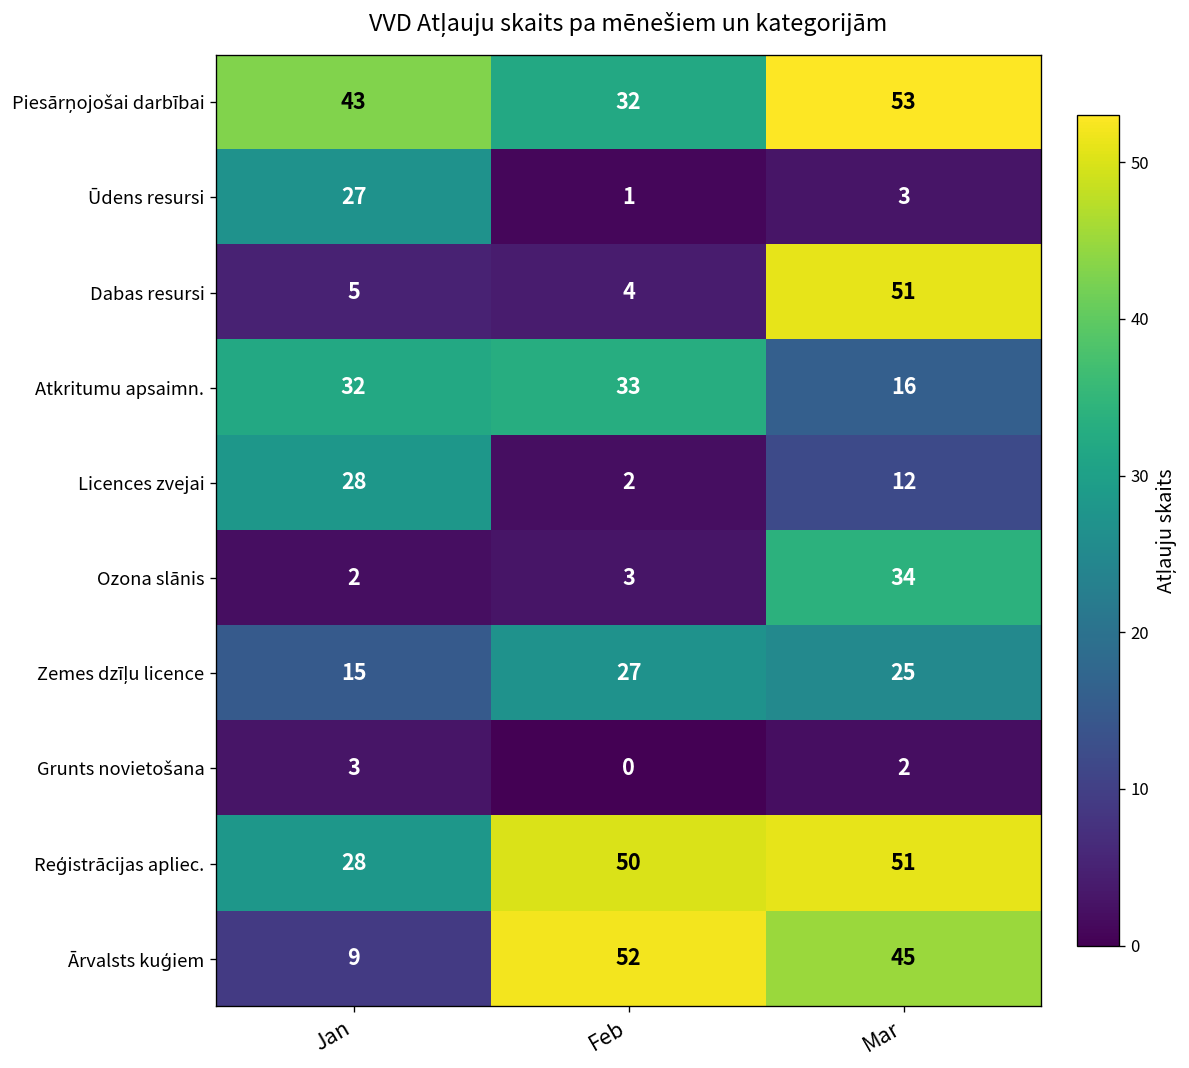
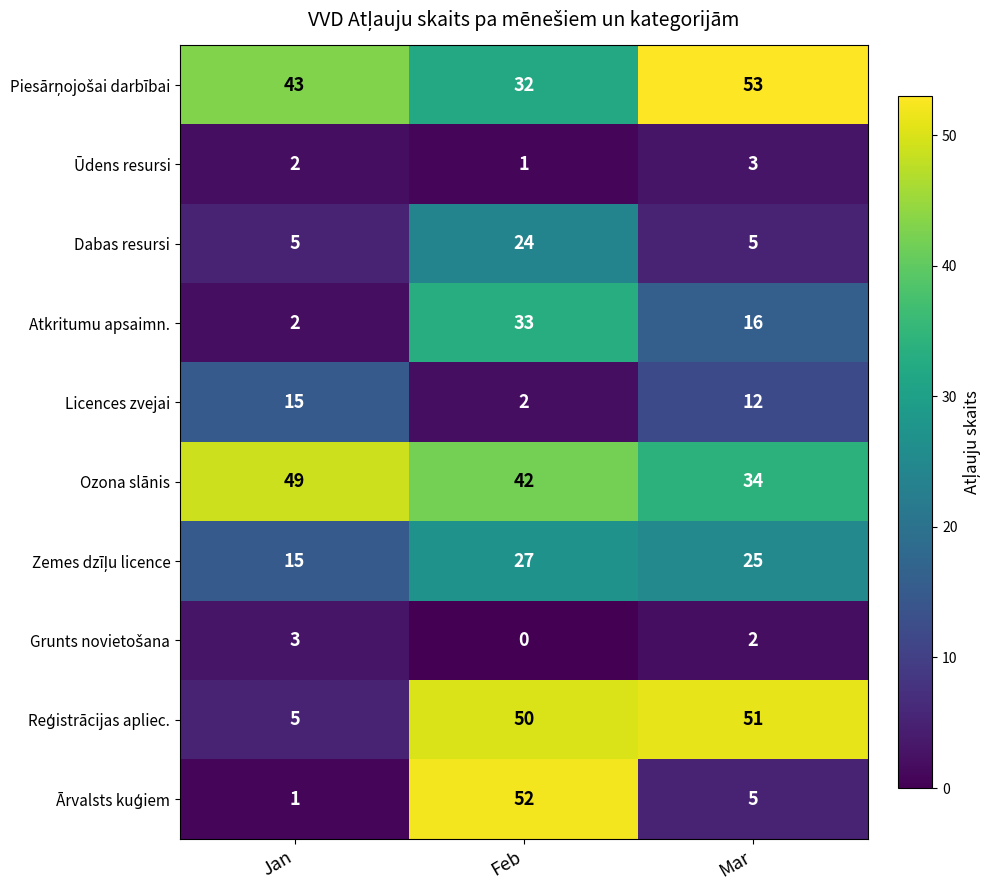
  {
    "Piesārņojošai darbībai": {
      "Jan": 43,
      "Feb": 32,
      "Mar": 53
    },
    "Ūdens resursi": {
-     "Jan": 27,
+     "Jan": 2,
      "Feb": 1,
      "Mar": 3
    },
    "Dabas resursi": {
      "Jan": 5,
-     "Feb": 4,
-     "Mar": 51
+     "Feb": 24,
+     "Mar": 5
    },
    "Atkritumu apsaimn.": {
-     "Jan": 32,
+     "Jan": 2,
      "Feb": 33,
      "Mar": 16
    },
    "Licences zvejai": {
-     "Jan": 28,
+     "Jan": 15,
      "Feb": 2,
      "Mar": 12
    },
    "Ozona slānis": {
-     "Jan": 2,
-     "Feb": 3,
+     "Jan": 49,
+     "Feb": 42,
      "Mar": 34
    },
    "Zemes dzīļu licence": {
      "Jan": 15,
      "Feb": 27,
      "Mar": 25
    },
    "Grunts novietošana": {
      "Jan": 3,
      "Feb": 0,
      "Mar": 2
    },
    "Reģistrācijas apliec.": {
-     "Jan": 28,
+     "Jan": 5,
      "Feb": 50,
      "Mar": 51
    },
    "Ārvalsts kuģiem": {
-     "Jan": 9,
+     "Jan": 1,
      "Feb": 52,
-     "Mar": 45
+     "Mar": 5
    }
  }
